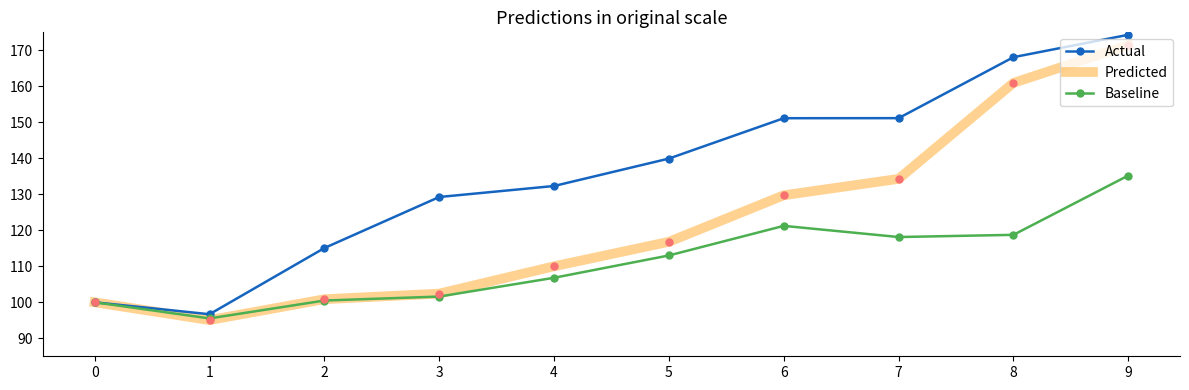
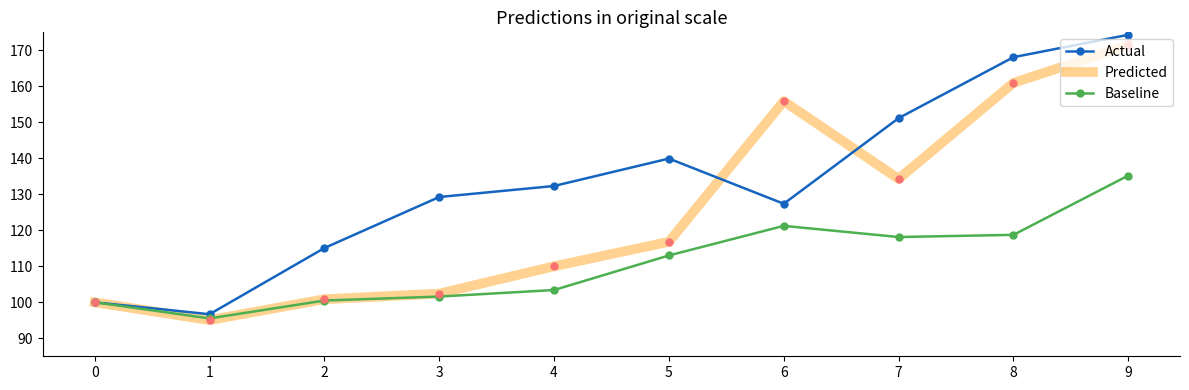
  {
    "Actual": {
      "1": 97,
      "2": 115,
      "3": 129,
      "4": 132,
      "5": 140,
-     "6": 151,
+     "6": 127,
      "7": 151,
      "8": 168,
      "9": 174
    },
    "Predicted": {
      "3": 102,
      "4": 110,
      "5": 117,
-     "6": 130,
+     "6": 156,
      "7": 134,
      "8": 161
    },
    "Baseline": {
      "3": 102,
-     "4": 107,
+     "4": 103,
      "5": 113,
      "6": 121,
      "7": 118,
      "8": 119,
      "9": 135
    }
  }
